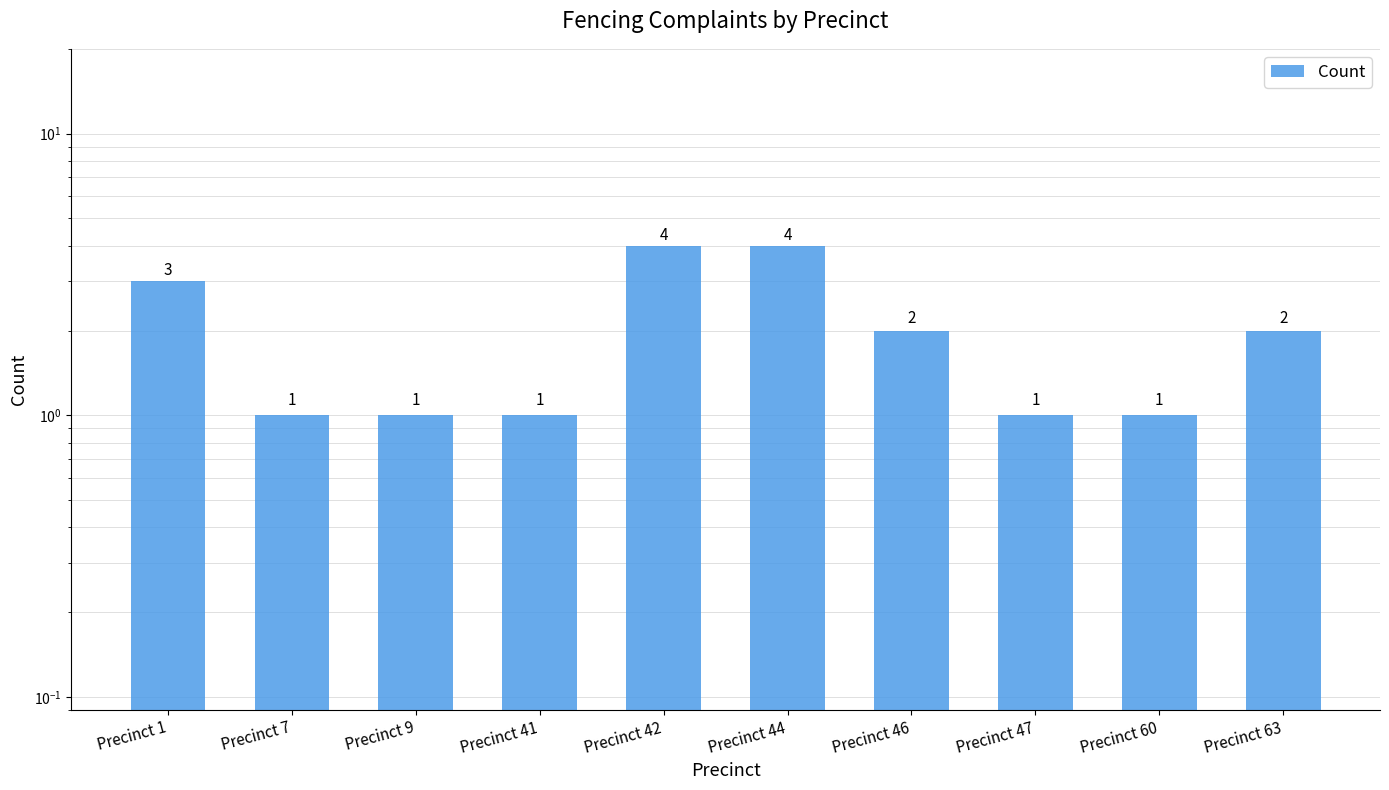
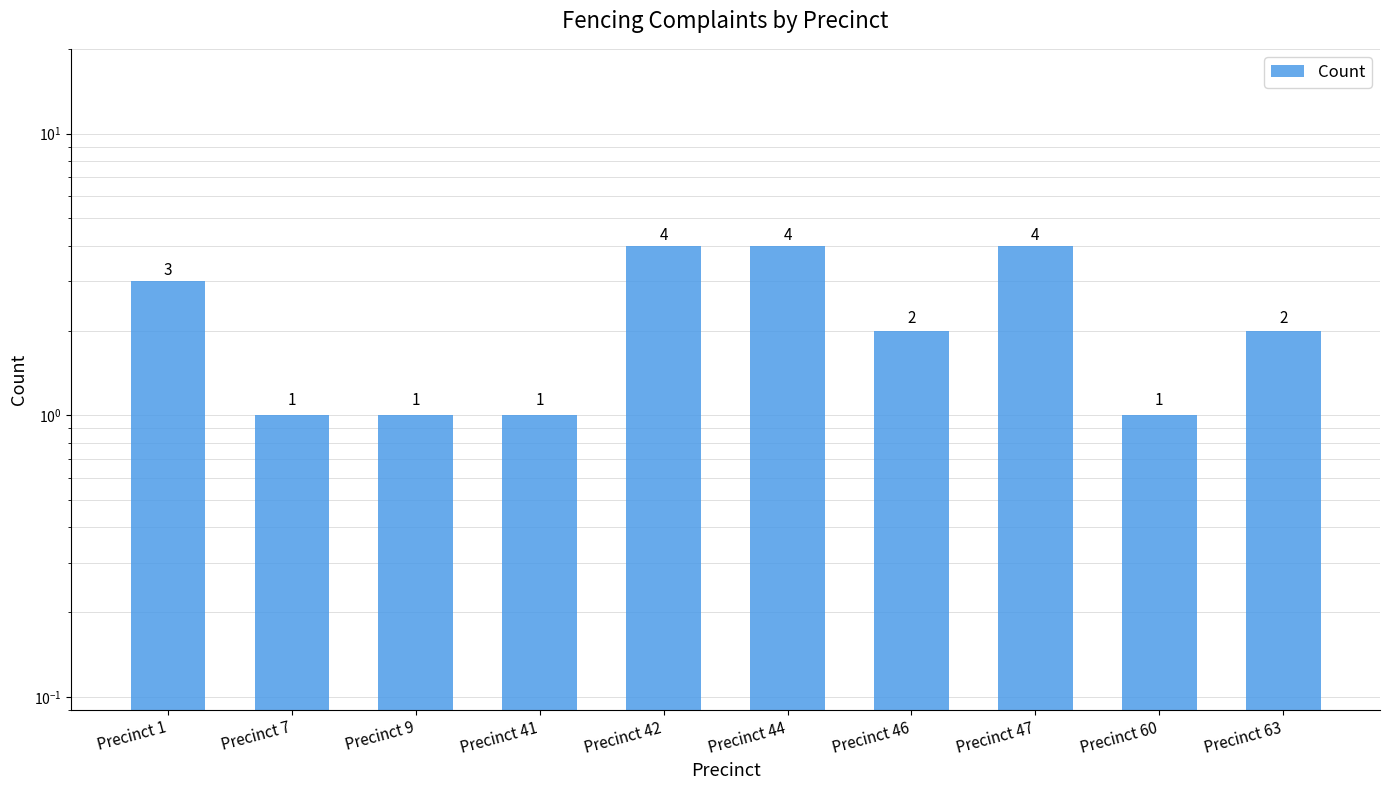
  {
    "Precinct 1": 3,
    "Precinct 7": 1,
    "Precinct 9": 1,
    "Precinct 41": 1,
    "Precinct 42": 4,
    "Precinct 44": 4,
    "Precinct 46": 2,
-   "Precinct 47": 1,
+   "Precinct 47": 4,
    "Precinct 60": 1,
    "Precinct 63": 2
  }
